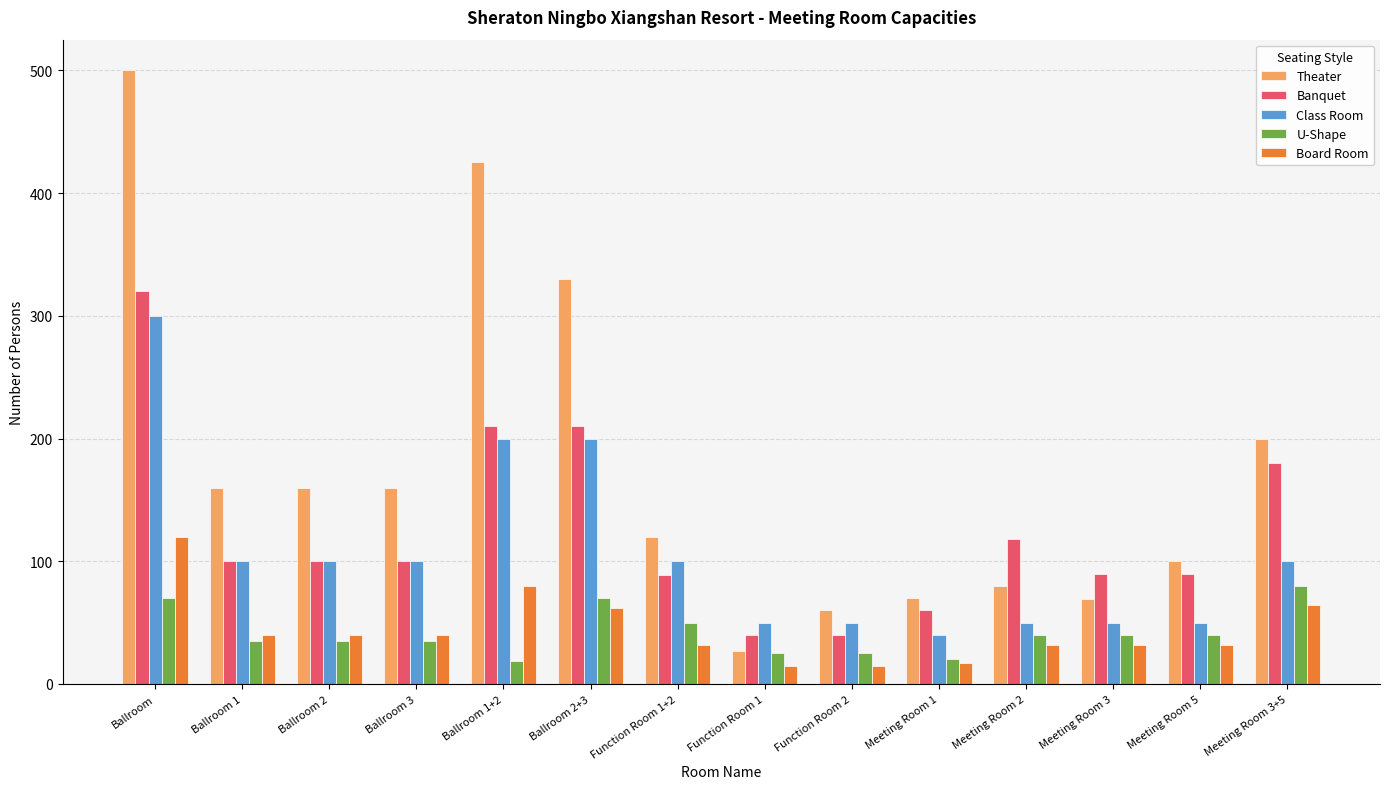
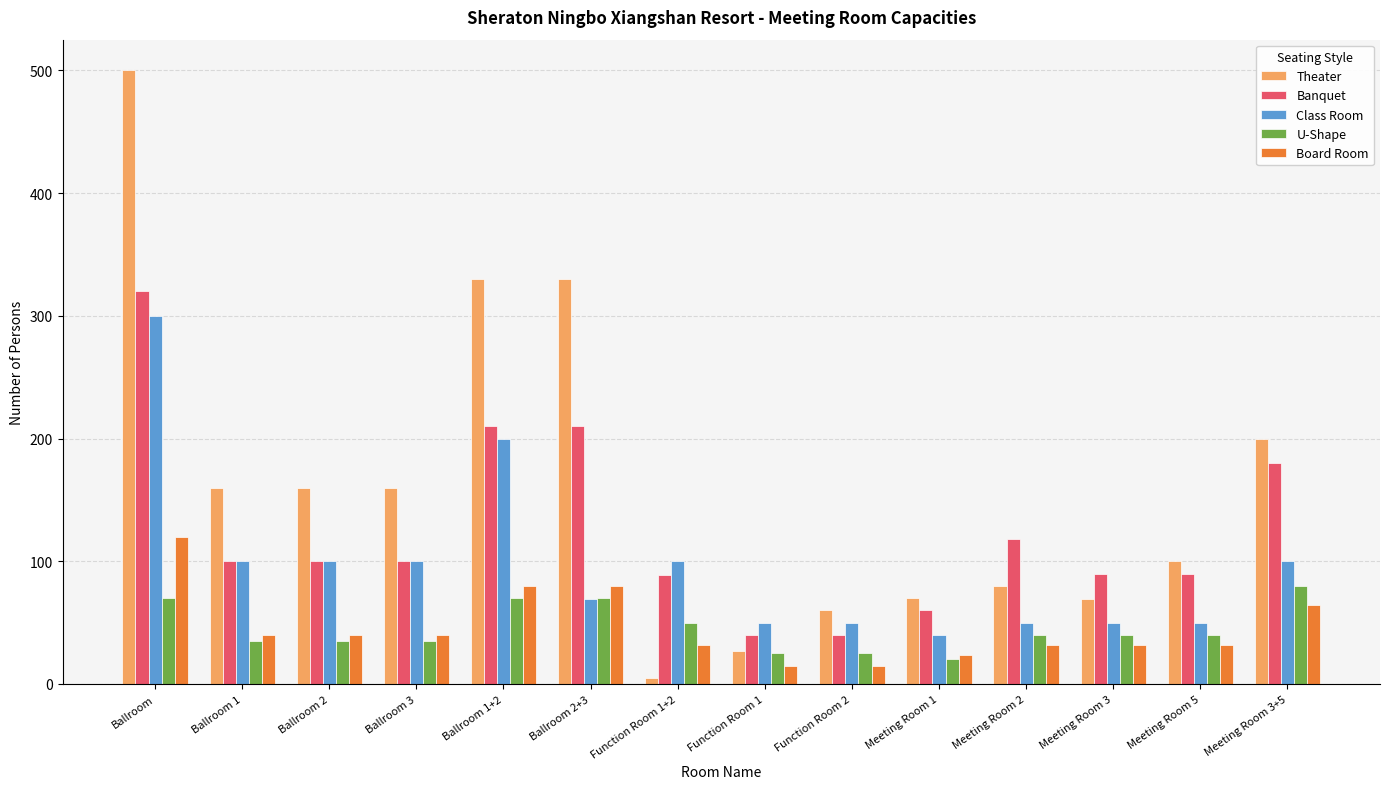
  {
    "Theater": {
      "Ballroom": 500,
      "Ballroom 1": 160,
      "Ballroom 2": 160,
      "Ballroom 3": 160,
-     "Ballroom 1+2": 425,
+     "Ballroom 1+2": 330,
      "Ballroom 2+3": 330,
-     "Function Room 1+2": 120,
+     "Function Room 1+2": 5,
      "Function Room 1": 27,
      "Function Room 2": 60,
      "Meeting Room 1": 70,
      "Meeting Room 2": 80,
      "Meeting Room 3": 69,
      "Meeting Room 5": 100,
      "Meeting Room 3+5": 200
    },
    "Banquet": {
      "Ballroom": 320,
      "Ballroom 1": 100,
      "Ballroom 2": 100,
      "Ballroom 3": 100,
      "Ballroom 1+2": 210,
      "Ballroom 2+3": 210,
      "Function Room 1+2": 89,
      "Function Room 1": 40,
      "Function Room 2": 40,
      "Meeting Room 1": 60,
      "Meeting Room 2": 118,
      "Meeting Room 3": 90,
      "Meeting Room 5": 90,
      "Meeting Room 3+5": 180
    },
    "Class Room": {
      "Ballroom": 300,
      "Ballroom 1": 100,
      "Ballroom 2": 100,
      "Ballroom 3": 100,
      "Ballroom 1+2": 200,
-     "Ballroom 2+3": 200,
+     "Ballroom 2+3": 69,
      "Function Room 1+2": 100,
      "Function Room 1": 50,
      "Function Room 2": 50,
      "Meeting Room 1": 40,
      "Meeting Room 2": 50,
      "Meeting Room 3": 50,
      "Meeting Room 5": 50,
      "Meeting Room 3+5": 100
    },
    "U-Shape": {
      "Ballroom": 70,
      "Ballroom 1": 35,
      "Ballroom 2": 35,
      "Ballroom 3": 35,
-     "Ballroom 1+2": 19,
+     "Ballroom 1+2": 70,
      "Ballroom 2+3": 70,
      "Function Room 1+2": 50,
      "Function Room 1": 25,
      "Function Room 2": 25,
      "Meeting Room 1": 20,
      "Meeting Room 2": 40,
      "Meeting Room 3": 40,
      "Meeting Room 5": 40,
      "Meeting Room 3+5": 80
    },
    "Board Room": {
      "Ballroom": 120,
      "Ballroom 1": 40,
      "Ballroom 2": 40,
      "Ballroom 3": 40,
      "Ballroom 1+2": 80,
-     "Ballroom 2+3": 62,
+     "Ballroom 2+3": 80,
      "Function Room 1+2": 32,
      "Function Room 1": 15,
      "Function Room 2": 15,
-     "Meeting Room 1": 17,
+     "Meeting Room 1": 24,
      "Meeting Room 2": 32,
      "Meeting Room 3": 32,
      "Meeting Room 5": 32,
      "Meeting Room 3+5": 64
    }
  }
